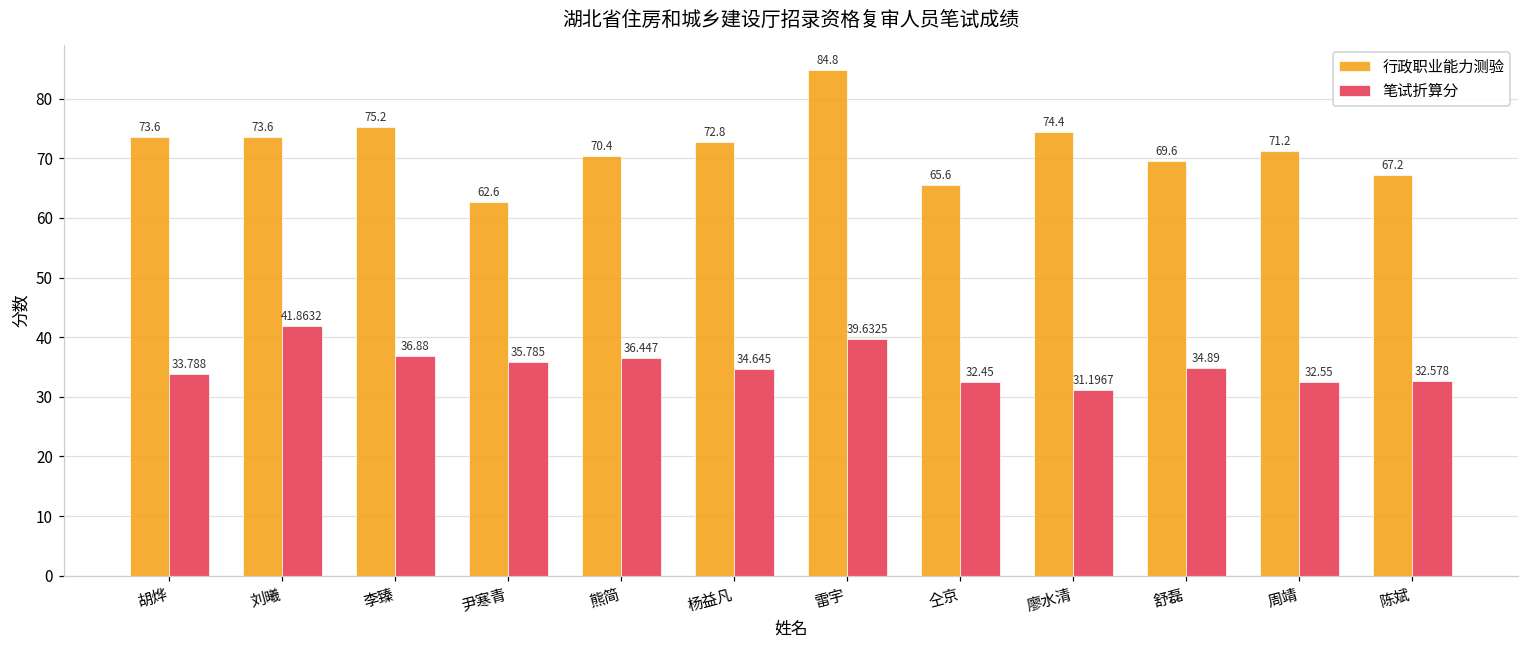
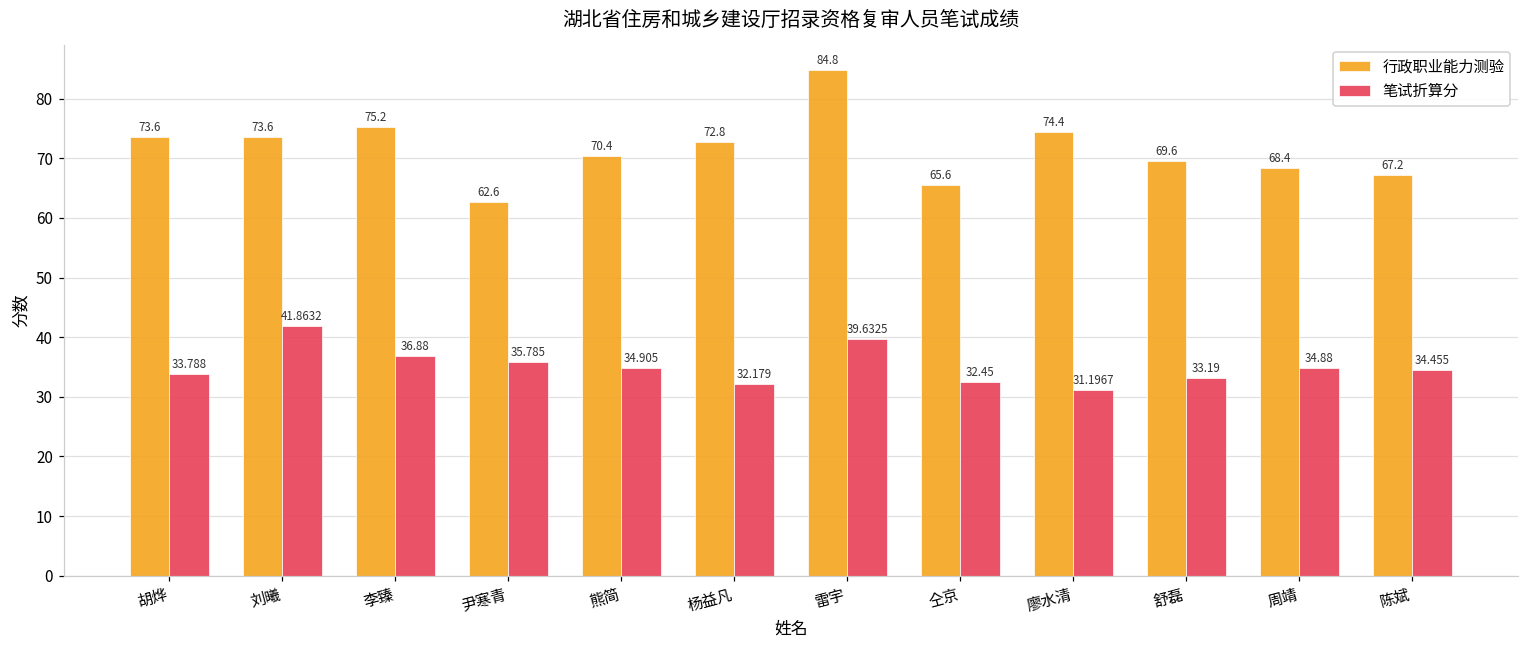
  {
    "行政职业能力测验": {
      "胡烨": 73.6,
      "刘曦": 73.6,
      "李臻": 75.2,
      "尹寒青": 62.6,
      "熊简": 70.4,
      "杨益凡": 72.8,
      "雷宇": 84.8,
      "仝京": 65.6,
      "廖水清": 74.4,
      "舒磊": 69.6,
-     "周靖": 71.2,
+     "周靖": 68.4,
      "陈斌": 67.2
    },
    "笔试折算分": {
      "胡烨": 33.788,
      "刘曦": 41.8632,
      "李臻": 36.88,
      "尹寒青": 35.785,
-     "熊简": 36.447,
-     "杨益凡": 34.645,
+     "熊简": 34.905,
+     "杨益凡": 32.179,
      "雷宇": 39.6325,
      "仝京": 32.45,
      "廖水清": 31.1967,
-     "舒磊": 34.89,
-     "周靖": 32.55,
-     "陈斌": 32.578
+     "舒磊": 33.19,
+     "周靖": 34.88,
+     "陈斌": 34.455
    }
  }
